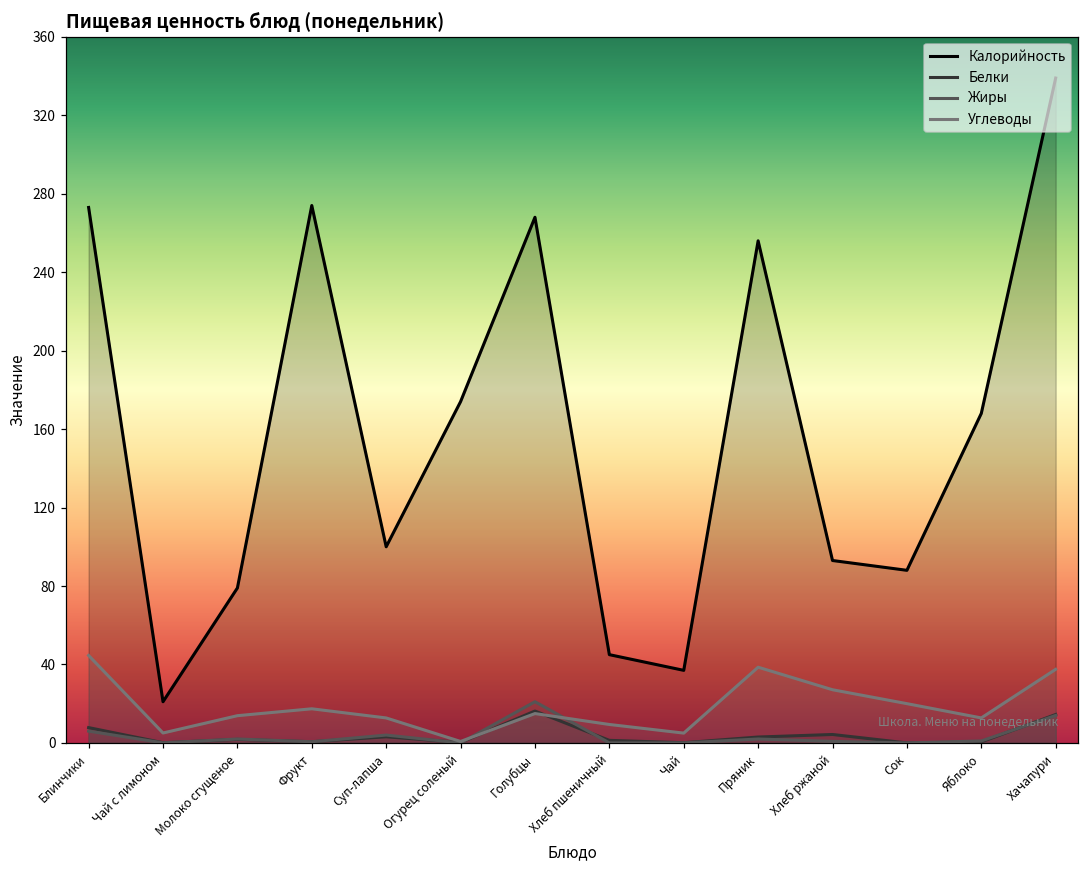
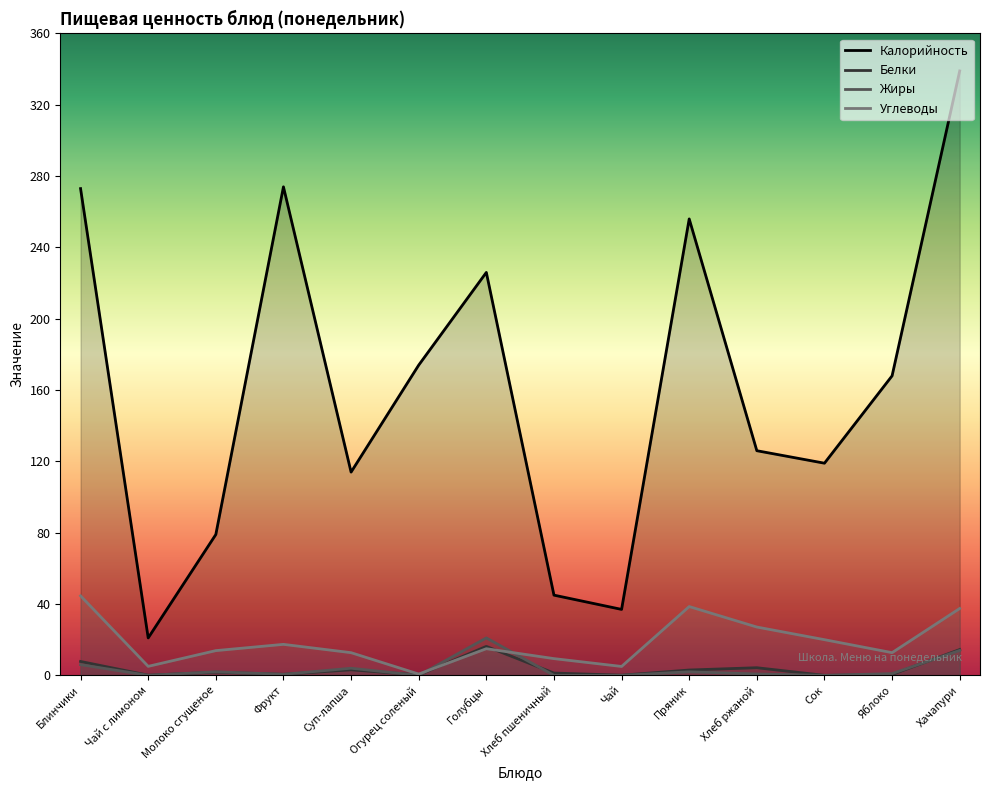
  {
    "Калорийность": {
      "Блинчики": 273,
      "Чай с лимоном": 21,
      "Молоко сгущеное": 79,
      "Фрукт": 274,
-     "Суп-лапша": 100,
+     "Суп-лапша": 114,
      "Огурец соленый": 174,
-     "Голубцы": 268,
+     "Голубцы": 226,
      "Хлеб пшеничный": 45,
      "Чай": 37,
      "Пряник": 256,
-     "Хлеб ржаной": 93,
-     "Сок": 88,
+     "Хлеб ржаной": 126,
+     "Сок": 119,
      "Яблоко": 168
    }
  }
